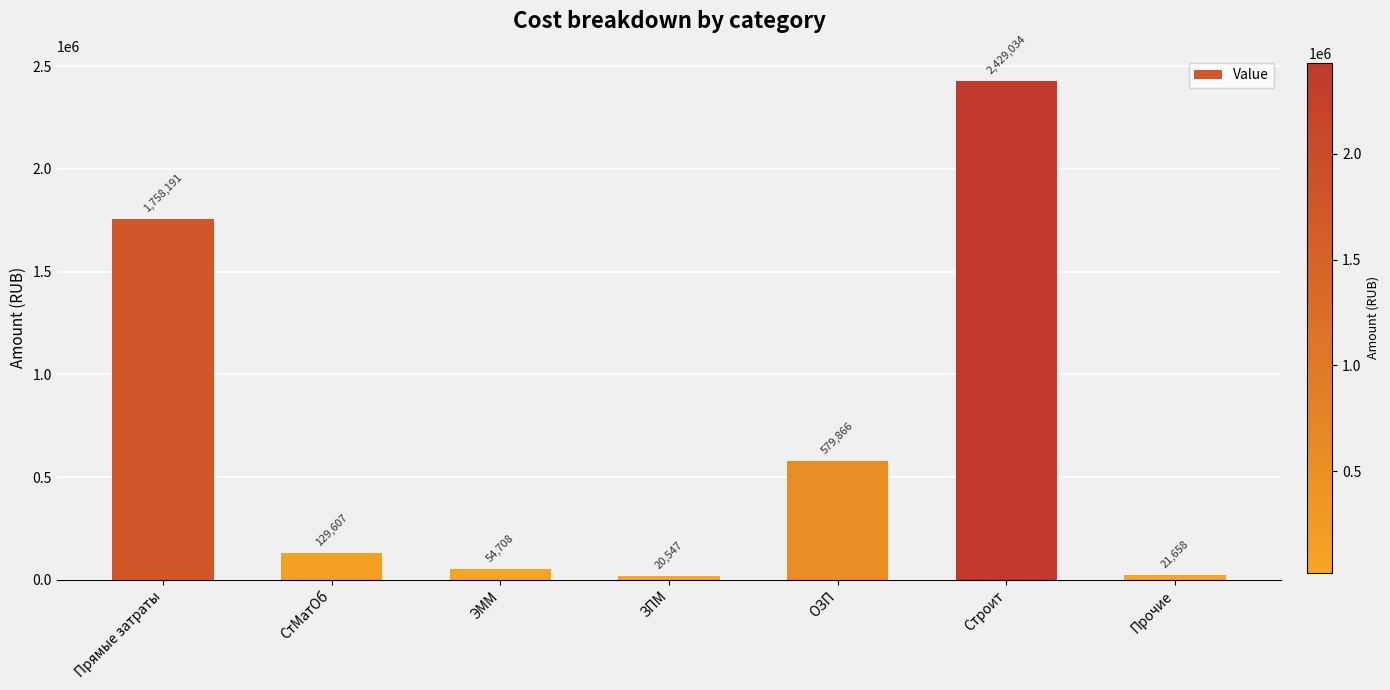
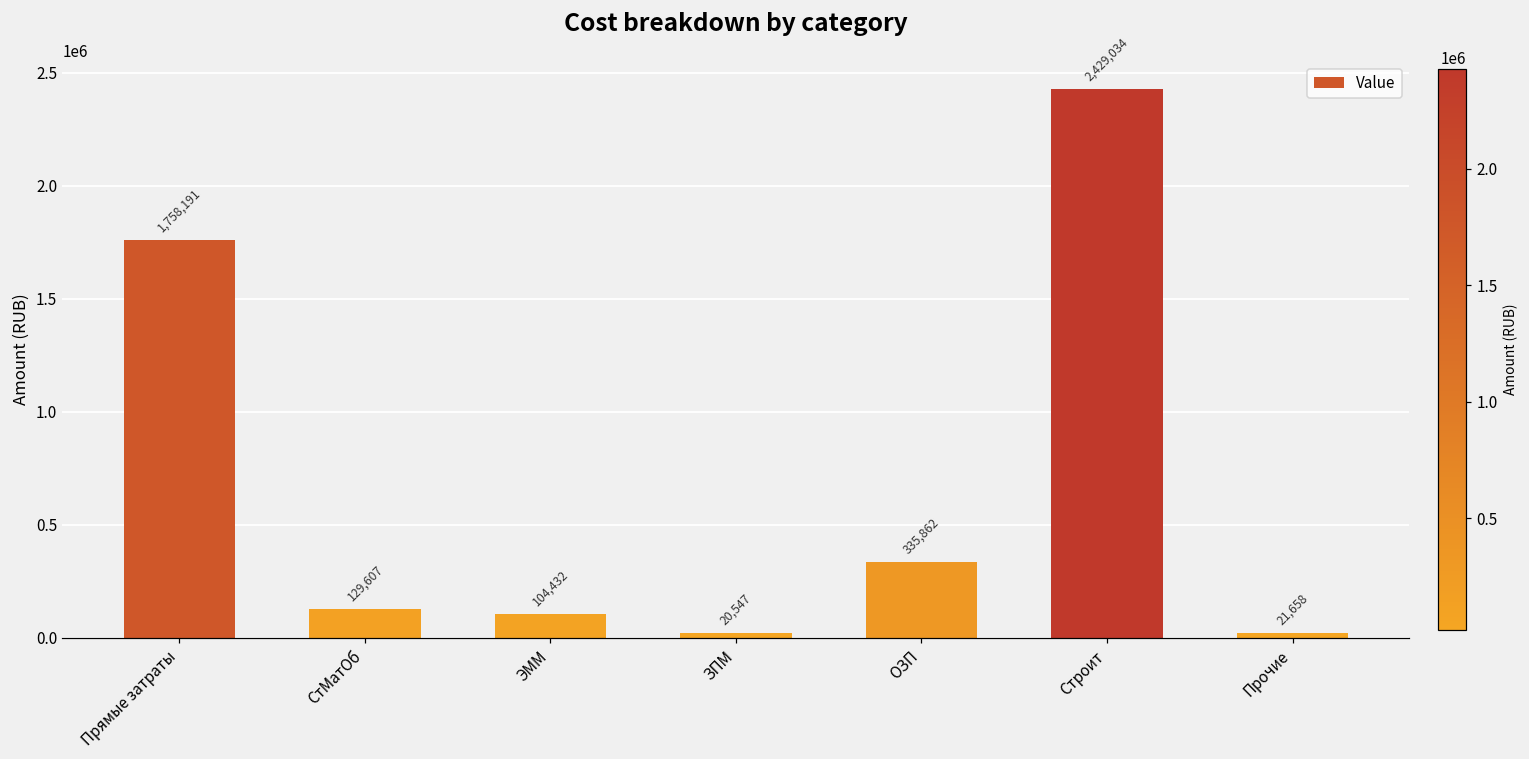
  {
    "Прямые затраты": "1,758,191",
    "СтМатОб": "129,607",
-   "ЭММ": "54,708",
+   "ЭММ": "104,432",
    "ЗПМ": "20,547",
-   "ОЗП": "579,866",
+   "ОЗП": "335,862",
    "Строит": "2,429,034",
    "Прочие": "21,658"
  }
